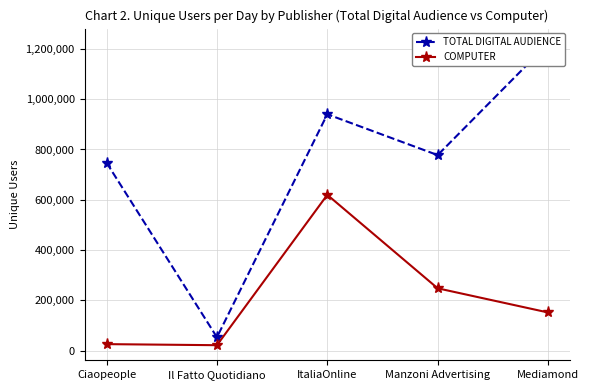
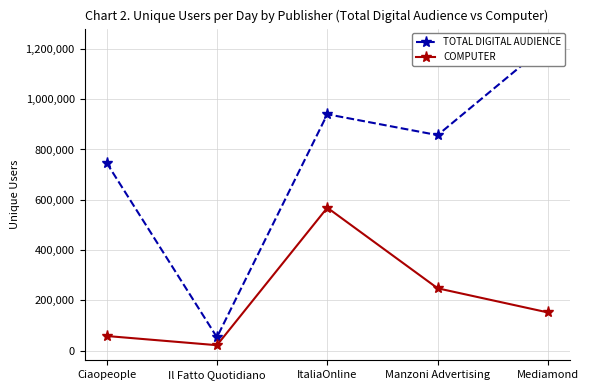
  {
    "TOTAL DIGITAL AUDIENCE": {
      "Ciaopeople": "750,000",
      "Il Fatto Quotidiano": "50,000",
      "ItaliaOnline": "940,000",
-     "Manzoni Advertising": "780,000"
+     "Manzoni Advertising": "860,000"
    },
    "COMPUTER": {
-     "Ciaopeople": "30,000",
+     "Ciaopeople": "60,000",
      "Il Fatto Quotidiano": "20,000",
-     "ItaliaOnline": "620,000",
+     "ItaliaOnline": "570,000",
      "Manzoni Advertising": "250,000",
      "Mediamond": "150,000"
    }
  }
